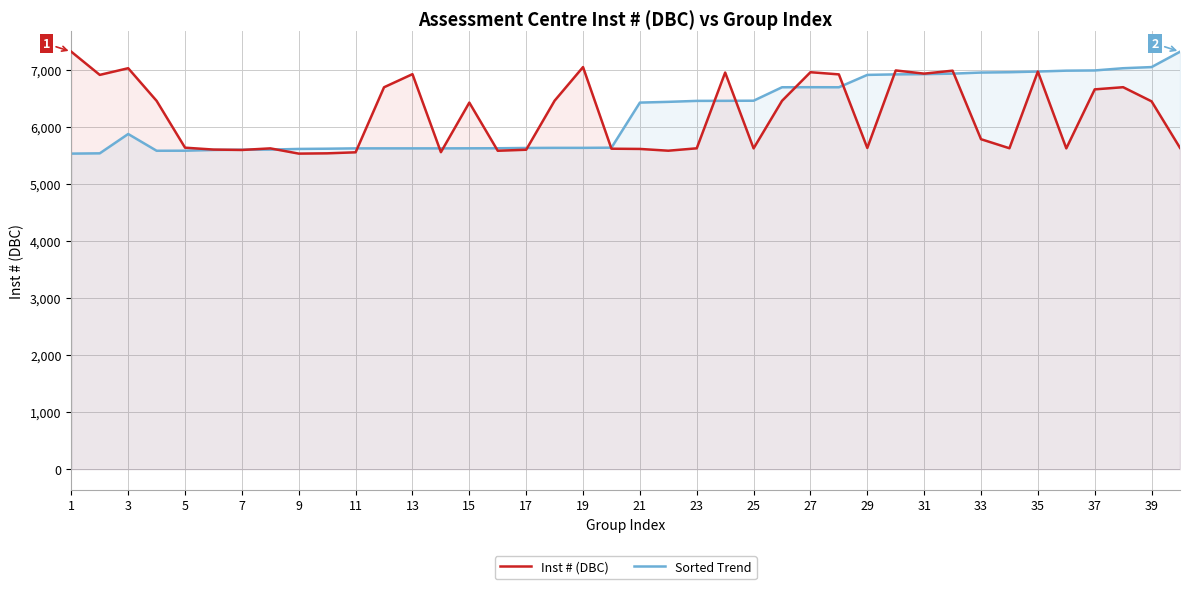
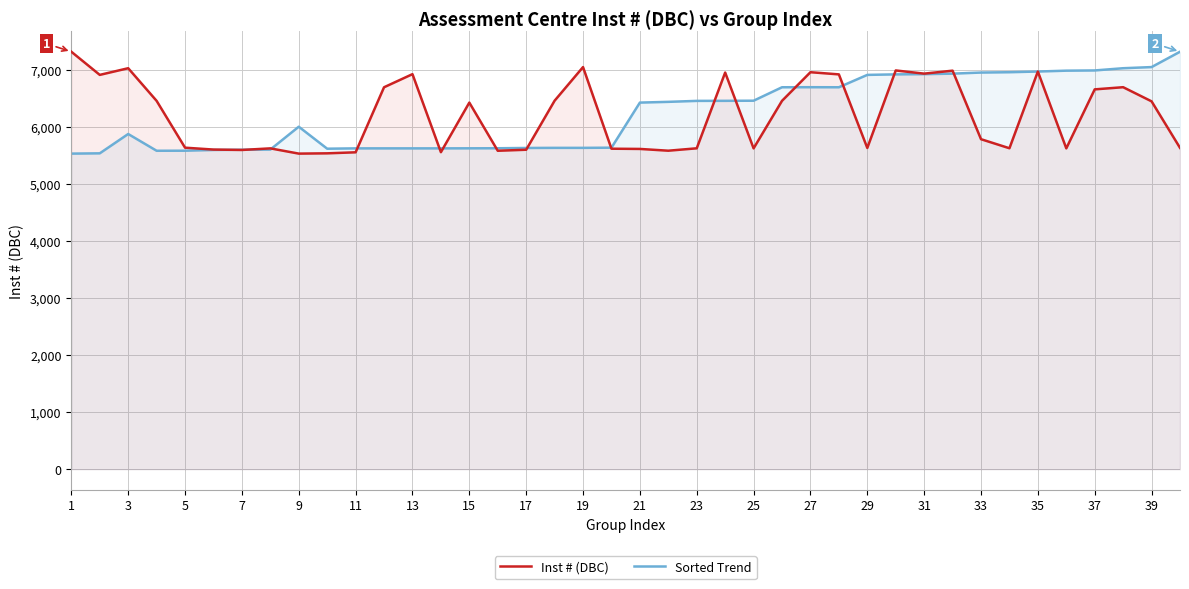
  {
    "Inst # (DBC)": {
      "3": "7,000",
      "5": "5,600",
      "9": "5,500",
      "11": "5,600",
      "13": "6,900",
      "15": "6,400",
      "19": "7,100",
      "21": "5,600",
      "23": "5,600",
      "25": "5,600",
      "27": "7,000",
      "29": "5,600",
      "33": "5,800",
      "37": "6,700",
      "39": "6,500"
    },
    "Sorted Trend": {
      "1": "5,500",
      "3": "5,900",
      "5": "5,600",
-     "9": "5,600",
+     "9": "6,000",
      "11": "5,600",
      "13": "5,600",
      "15": "5,600",
      "19": "5,600",
      "21": "6,400",
      "23": "6,500",
      "25": "6,500",
      "27": "6,700",
      "29": "6,900",
      "33": "7,000",
      "37": "7,000",
      "39": "7,100"
    }
  }
